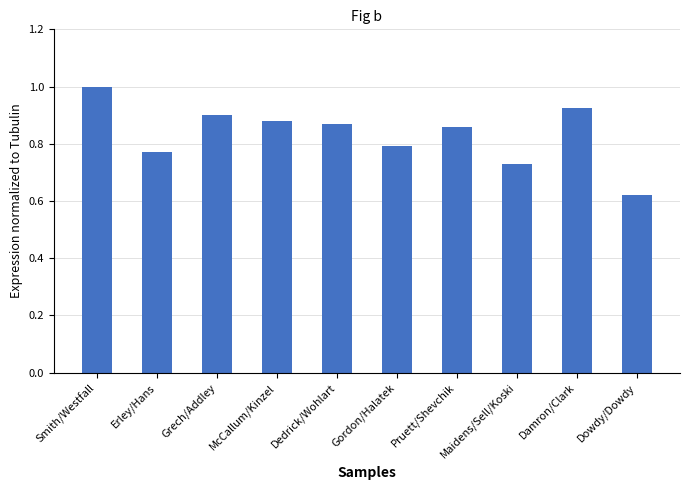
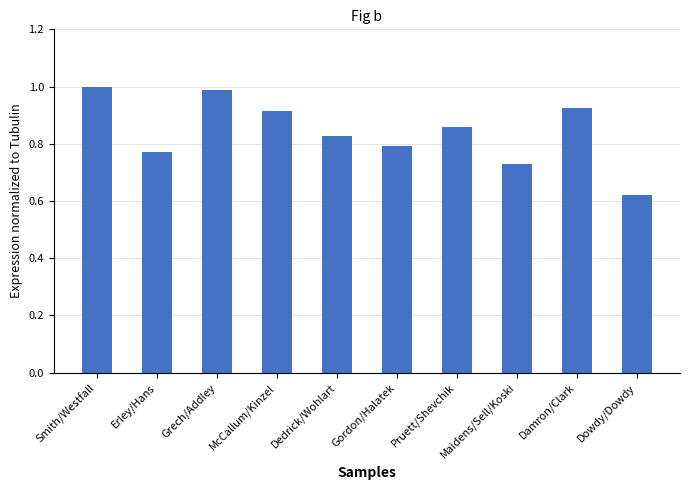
  {
    "Smith/Westfall": 1.00,
    "Erley/Hans": 0.77,
-   "Grech/Addley": 0.90,
-   "McCallum/Kinzel": 0.88,
-   "Dedrick/Wohlart": 0.87,
+   "Grech/Addley": 0.99,
+   "McCallum/Kinzel": 0.91,
+   "Dedrick/Wohlart": 0.83,
    "Gordon/Halatek": 0.79,
    "Pruett/Shevchik": 0.86,
    "Maidens/Sell/Koski": 0.73,
    "Damron/Clark": 0.92,
    "Dowdy/Dowdy": 0.62
  }
